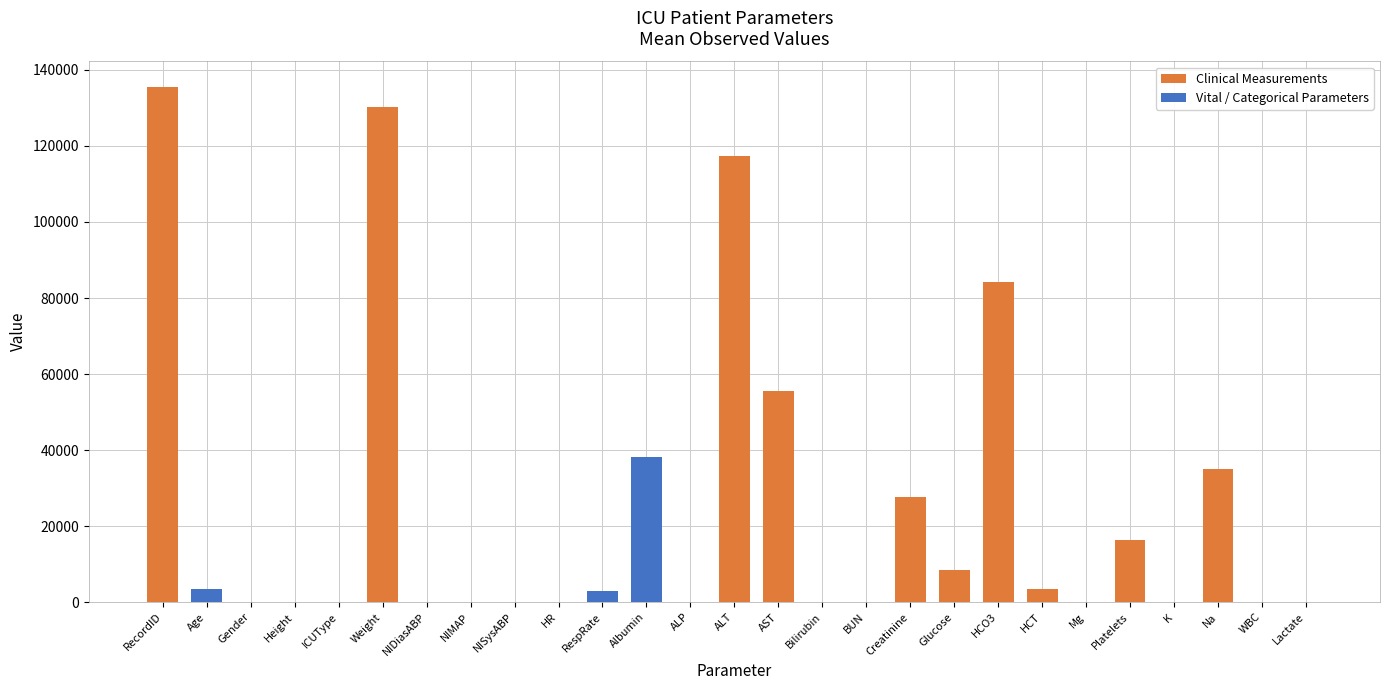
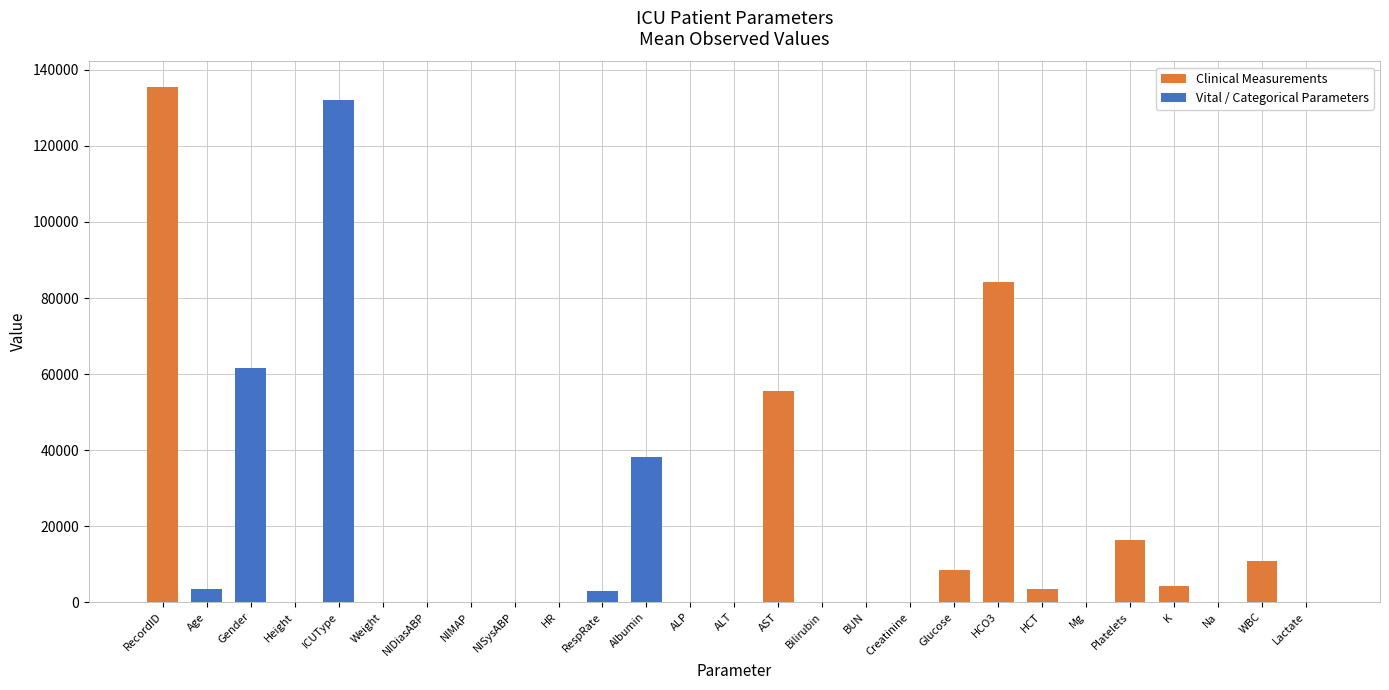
  {
    "RecordID": 135000,
    "Age": 3000,
-   "Gender": 0,
-   "ICUType": 0,
-   "Weight": 130000,
+   "Gender": 62000,
+   "ICUType": 132000,
+   "Weight": 0,
    "RespRate": 3000,
    "Albumin": 38000,
-   "ALT": 117000,
+   "ALT": 0,
    "AST": 56000,
-   "Creatinine": 28000,
+   "Creatinine": 0,
    "Glucose": 8000,
    "HCO3": 84000,
    "HCT": 4000,
    "Platelets": 16000,
-   "K": 0,
-   "Na": 35000,
-   "WBC": 0
+   "K": 4000,
+   "Na": 0,
+   "WBC": 11000
  }
